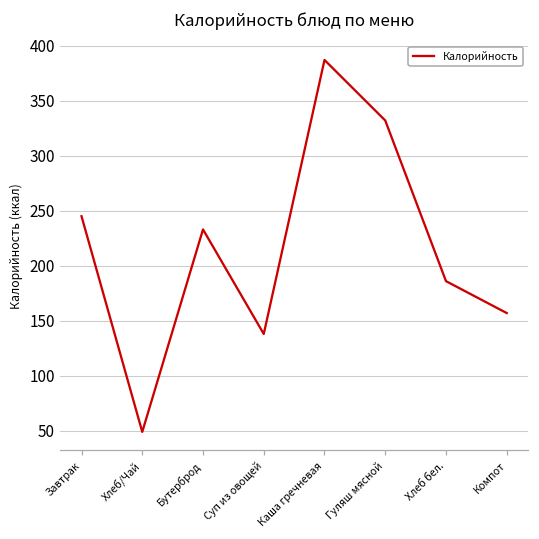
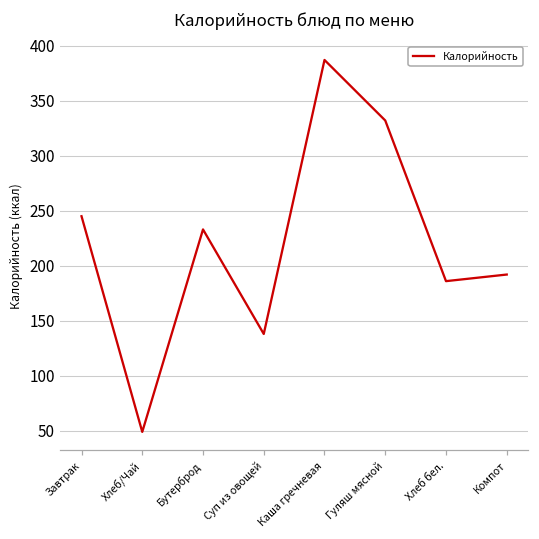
  {
    "Завтрак": 245,
    "Хлеб/Чай": 49,
    "Бутерброд": 233,
    "Суп из овощей": 138,
    "Каша гречневая": 387,
    "Гуляш мясной": 332,
    "Хлеб бел.": 186,
-   "Компот": 157
+   "Компот": 192
  }
